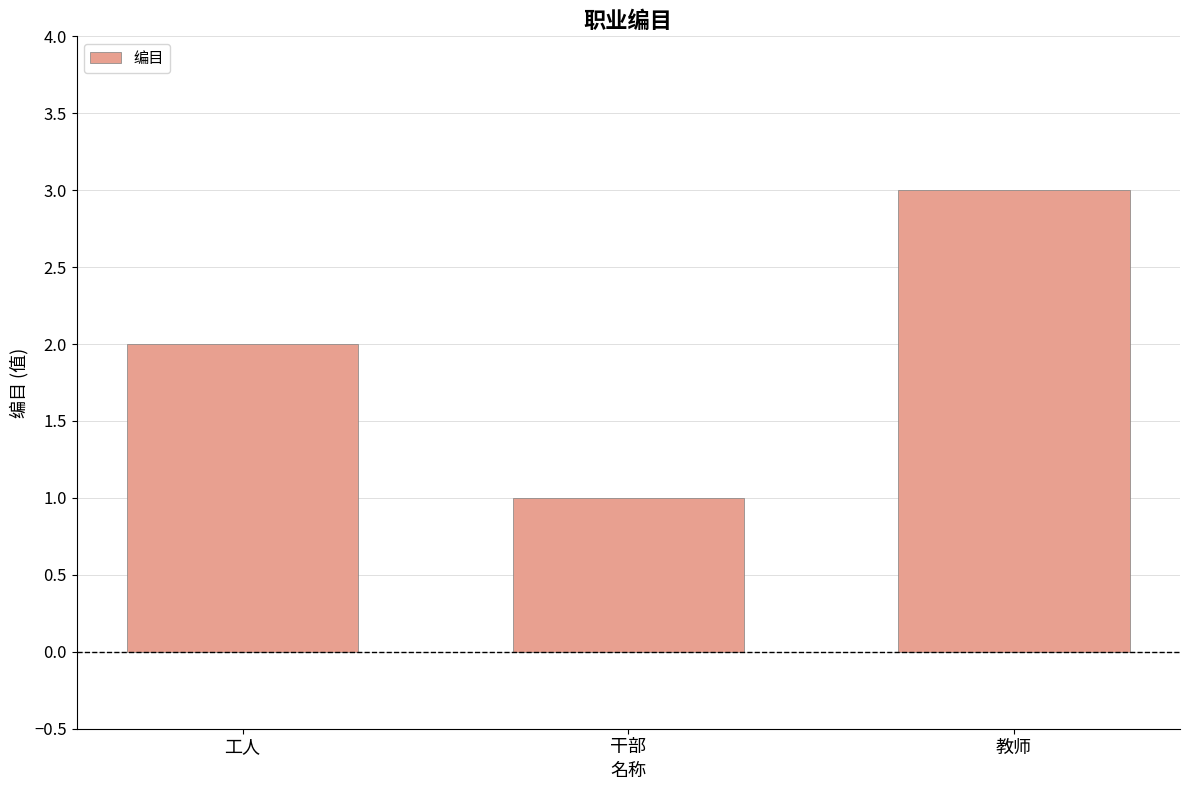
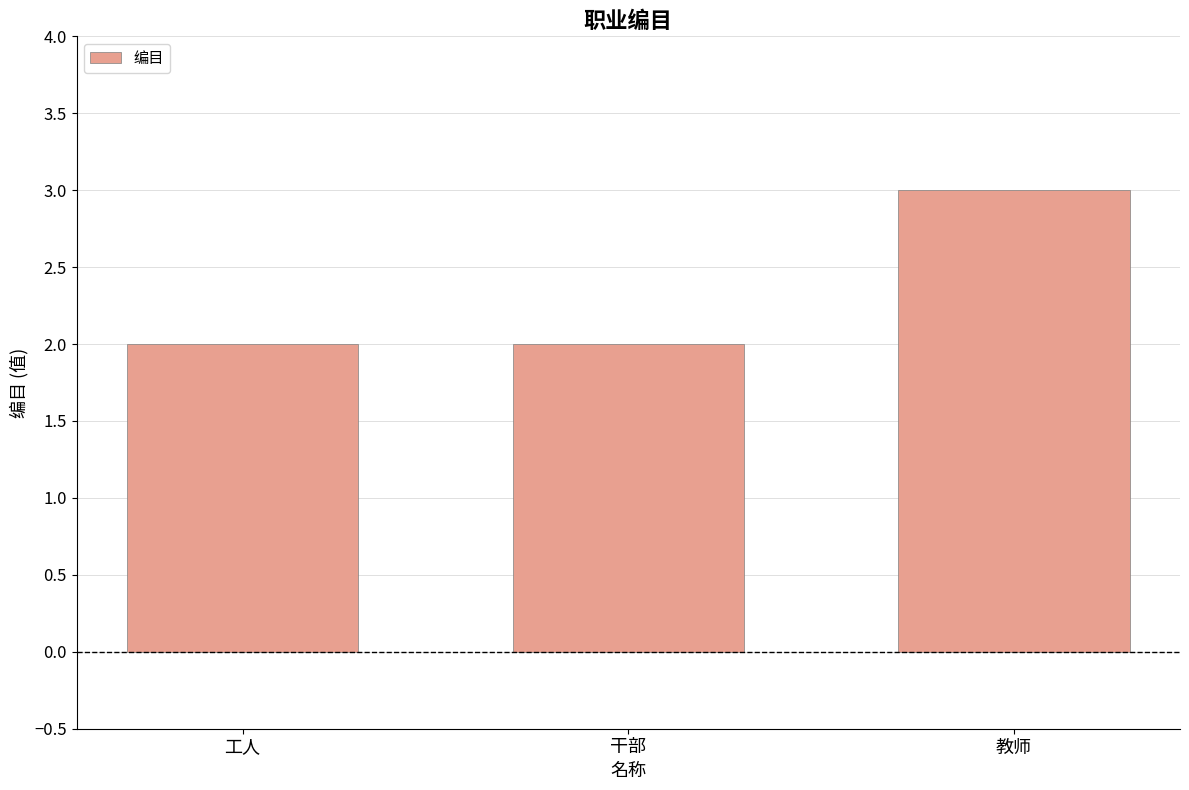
  {
    "工人": 2,
-   "干部": 1,
+   "干部": 2,
    "教师": 3
  }
